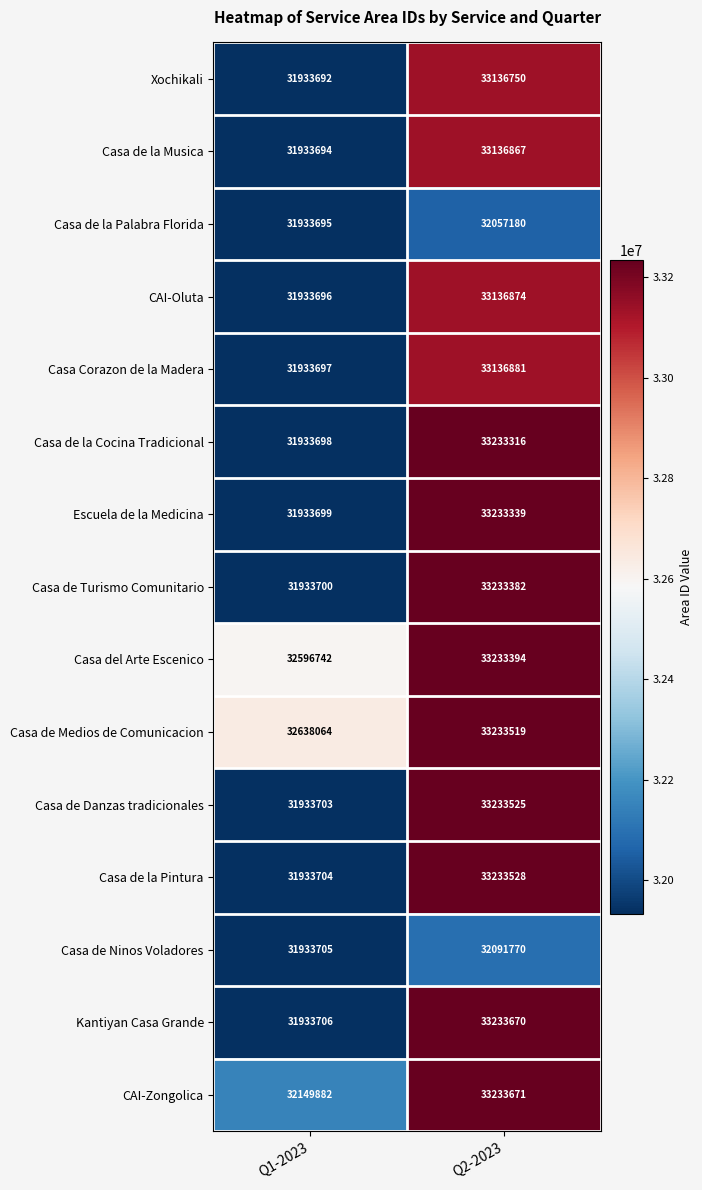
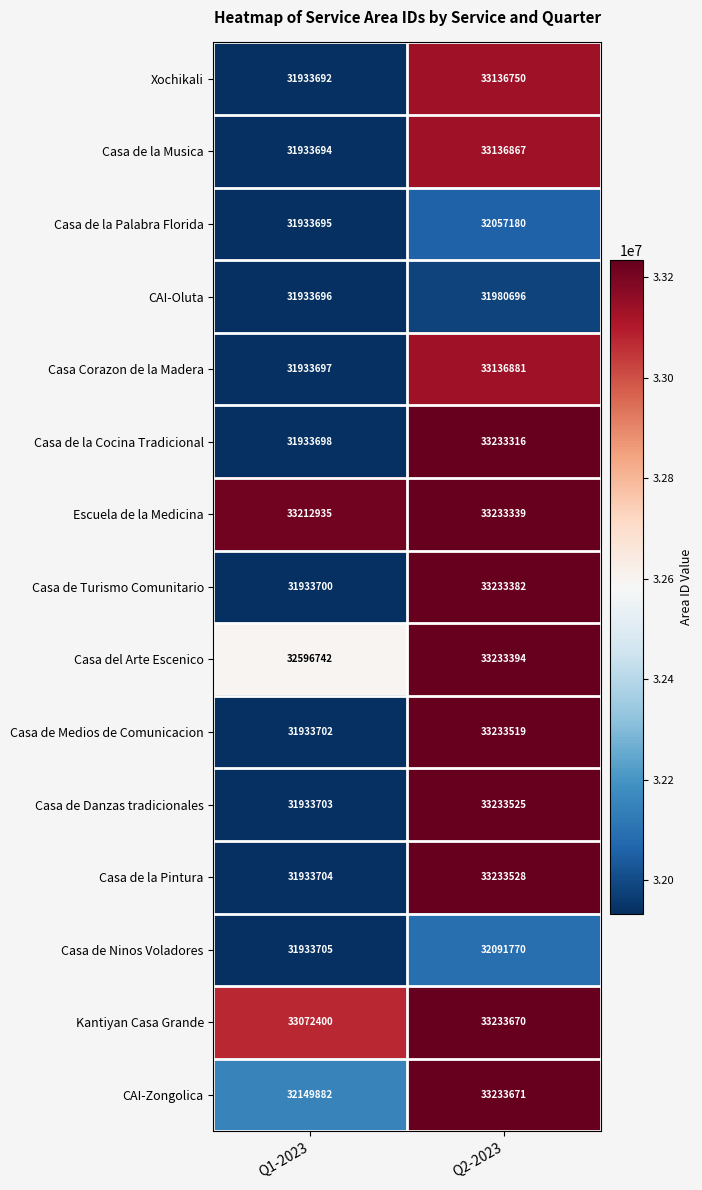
  {
    "Xochikali": {
      "Q1-2023": 31933692,
      "Q2-2023": 33136750
    },
    "Casa de la Musica": {
      "Q1-2023": 31933694,
      "Q2-2023": 33136867
    },
    "Casa de la Palabra Florida": {
      "Q1-2023": 31933695,
      "Q2-2023": 32057180
    },
    "CAI-Oluta": {
      "Q1-2023": 31933696,
-     "Q2-2023": 33136874
+     "Q2-2023": 31980696
    },
    "Casa Corazon de la Madera": {
      "Q1-2023": 31933697,
      "Q2-2023": 33136881
    },
    "Casa de la Cocina Tradicional": {
      "Q1-2023": 31933698,
      "Q2-2023": 33233316
    },
    "Escuela de la Medicina": {
-     "Q1-2023": 31933699,
+     "Q1-2023": 33212935,
      "Q2-2023": 33233339
    },
    "Casa de Turismo Comunitario": {
      "Q1-2023": 31933700,
      "Q2-2023": 33233382
    },
    "Casa del Arte Escenico": {
      "Q1-2023": 32596742,
      "Q2-2023": 33233394
    },
    "Casa de Medios de Comunicacion": {
-     "Q1-2023": 32638064,
+     "Q1-2023": 31933702,
      "Q2-2023": 33233519
    },
    "Casa de Danzas tradicionales": {
      "Q1-2023": 31933703,
      "Q2-2023": 33233525
    },
    "Casa de la Pintura": {
      "Q1-2023": 31933704,
      "Q2-2023": 33233528
    },
    "Casa de Ninos Voladores": {
      "Q1-2023": 31933705,
      "Q2-2023": 32091770
    },
    "Kantiyan Casa Grande": {
-     "Q1-2023": 31933706,
+     "Q1-2023": 33072400,
      "Q2-2023": 33233670
    },
    "CAI-Zongolica": {
      "Q1-2023": 32149882,
      "Q2-2023": 33233671
    }
  }
